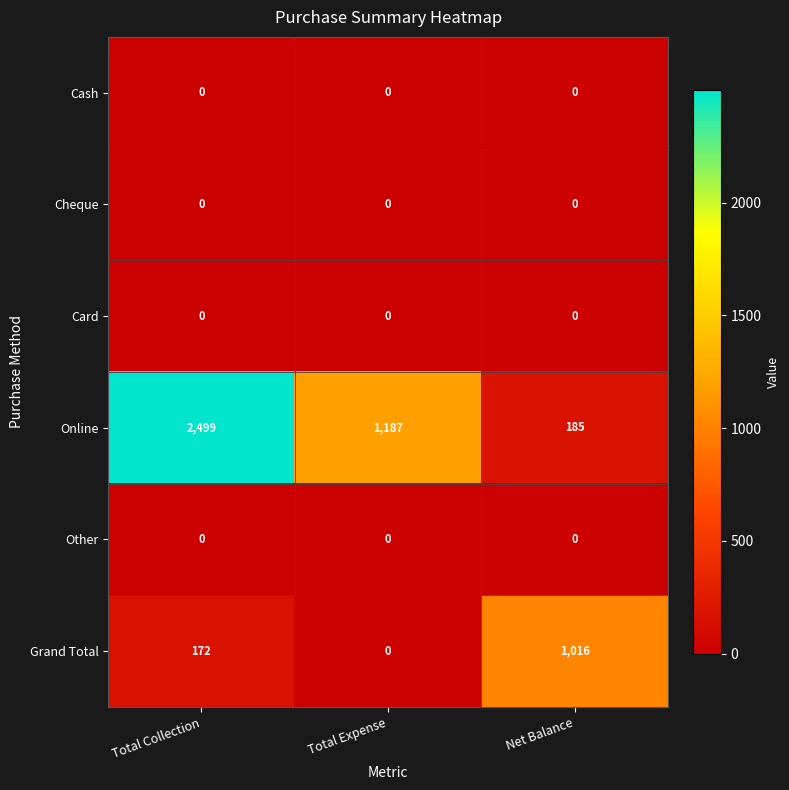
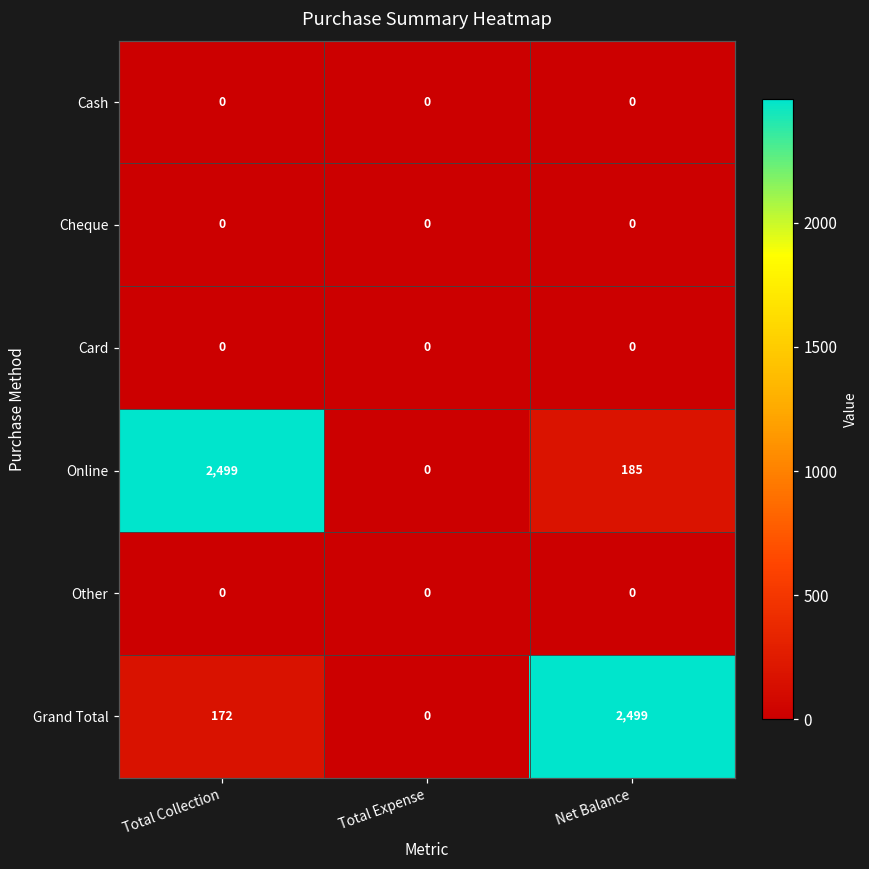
  {
    "Cash": {
      "Total Collection": "0",
      "Total Expense": "0",
      "Net Balance": "0"
    },
    "Cheque": {
      "Total Collection": "0",
      "Total Expense": "0",
      "Net Balance": "0"
    },
    "Card": {
      "Total Collection": "0",
      "Total Expense": "0",
      "Net Balance": "0"
    },
    "Online": {
      "Total Collection": "2,499",
-     "Total Expense": "1,187",
+     "Total Expense": "0",
      "Net Balance": "185"
    },
    "Other": {
      "Total Collection": "0",
      "Total Expense": "0",
      "Net Balance": "0"
    },
    "Grand Total": {
      "Total Collection": "172",
      "Total Expense": "0",
-     "Net Balance": "1,016"
+     "Net Balance": "2,499"
    }
  }
